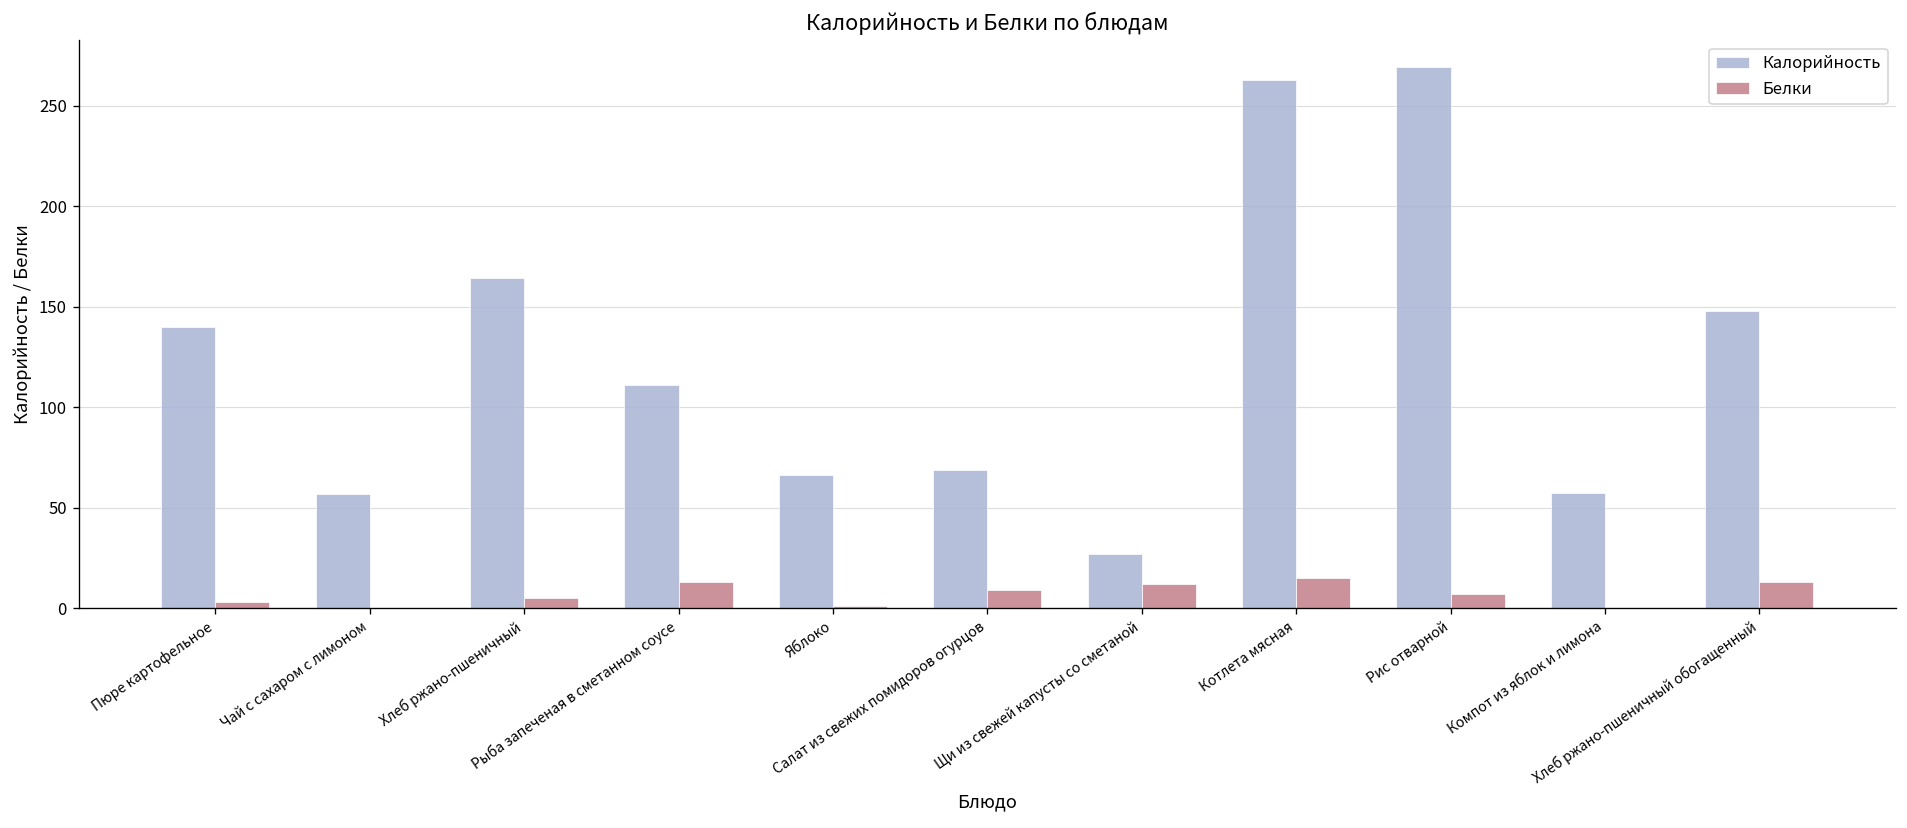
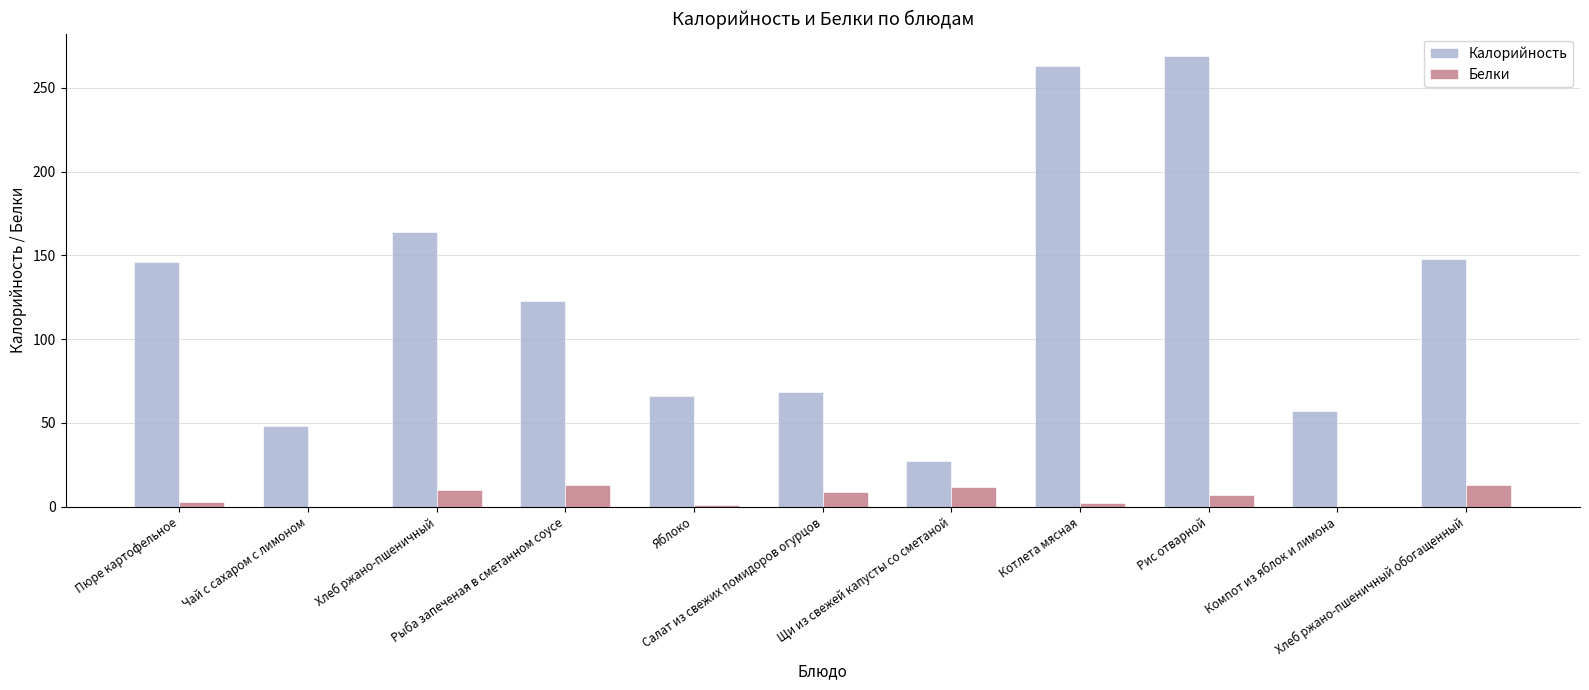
  {
    "Калорийность": {
-     "Пюре картофельное": 140,
-     "Чай с сахаром с лимоном": 57,
+     "Пюре картофельное": 146,
+     "Чай с сахаром с лимоном": 48,
      "Хлеб ржано-пшеничный": 164,
-     "Рыба запеченая в сметанном соусе": 111,
+     "Рыба запеченая в сметанном соусе": 123,
      "Яблоко": 66,
      "Салат из свежих помидоров огурцов": 69,
      "Щи из свежей капусты со сметаной": 27,
      "Котлета мясная": 263,
      "Рис отварной": 269,
      "Компот из яблок и лимона": 57,
      "Хлеб ржано-пшеничный обогащенный": 148
    },
    "Белки": {
      "Пюре картофельное": 3,
      "Чай с сахаром с лимоном": 0,
-     "Хлеб ржано-пшеничный": 5,
+     "Хлеб ржано-пшеничный": 10,
      "Рыба запеченая в сметанном соусе": 13,
      "Салат из свежих помидоров огурцов": 9,
      "Щи из свежей капусты со сметаной": 12,
-     "Котлета мясная": 15,
+     "Котлета мясная": 2,
      "Рис отварной": 7,
      "Компот из яблок и лимона": 0,
      "Хлеб ржано-пшеничный обогащенный": 13
    }
  }
